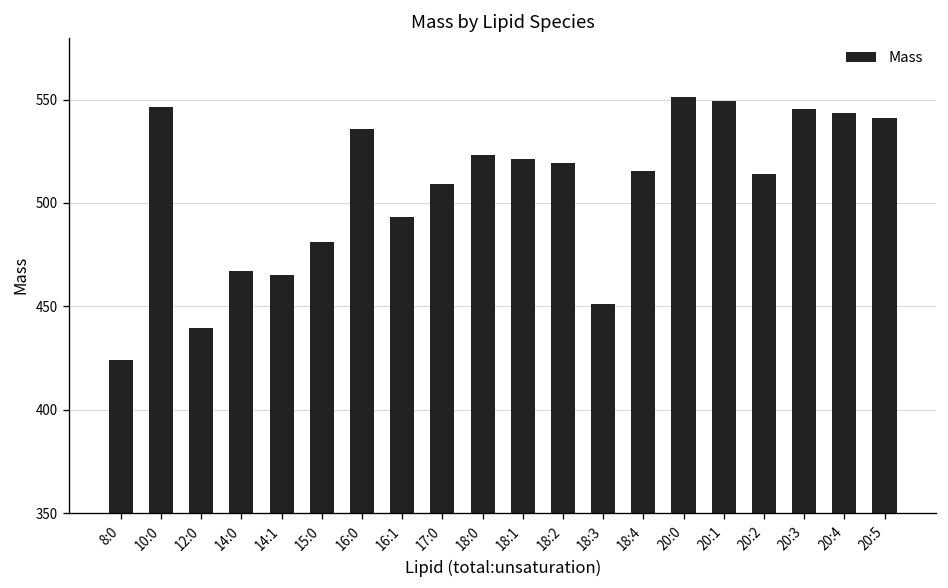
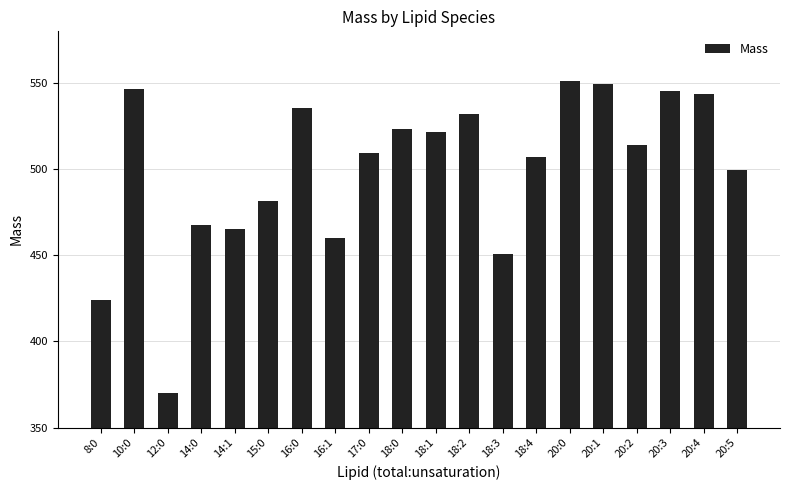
  {
    "8:0": 424,
    "10:0": 547,
-   "12:0": 439,
+   "12:0": 370,
    "14:0": 467,
    "14:1": 465,
    "15:0": 481,
    "16:0": 536,
-   "16:1": 493,
+   "16:1": 460,
    "17:0": 509,
    "18:0": 523,
    "18:1": 521,
-   "18:2": 519,
+   "18:2": 532,
    "18:3": 451,
-   "18:4": 515,
+   "18:4": 507,
    "20:0": 551,
    "20:1": 549,
    "20:2": 514,
    "20:3": 545,
    "20:4": 543,
-   "20:5": 541
+   "20:5": 499
  }
